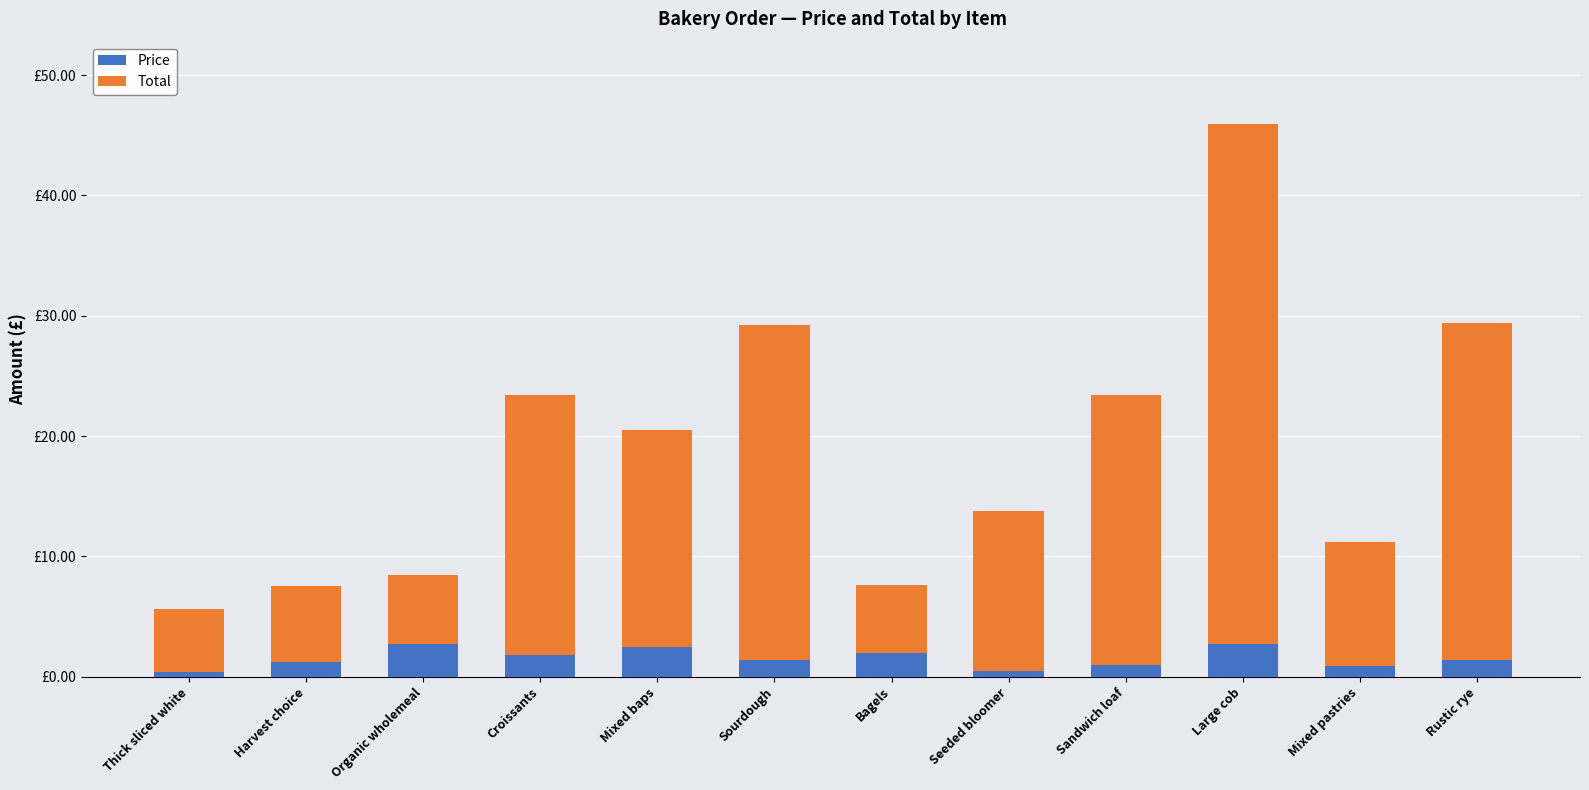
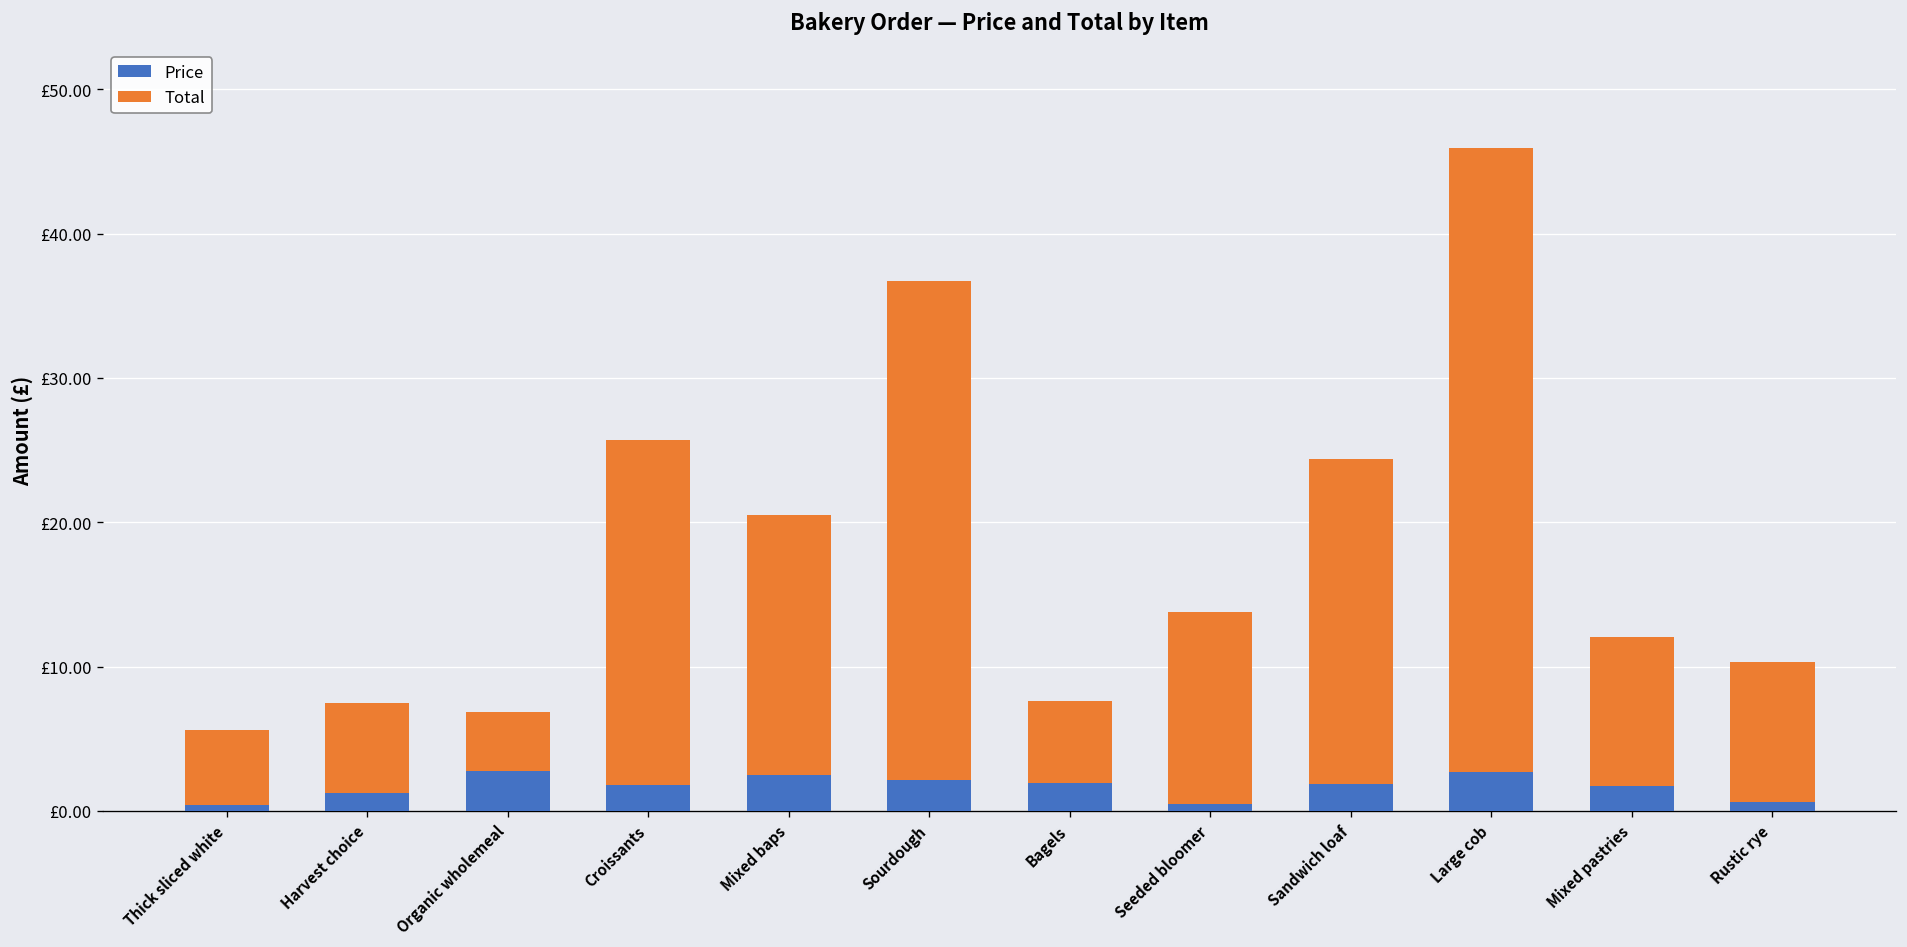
  {
    "Price": {
      "Thick sliced white": "£0.4",
      "Harvest choice": "£1.3",
      "Organic wholemeal": "£2.7",
      "Croissants": "£1.8",
      "Mixed baps": "£2.5",
-     "Sourdough": "£1.4",
+     "Sourdough": "£2.1",
      "Bagels": "£1.9",
      "Seeded bloomer": "£0.5",
-     "Sandwich loaf": "£0.9",
+     "Sandwich loaf": "£1.9",
      "Large cob": "£2.7",
-     "Mixed pastries": "£0.9",
-     "Rustic rye": "£1.4"
+     "Mixed pastries": "£1.7",
+     "Rustic rye": "£0.6"
    },
    "Total": {
      "Thick sliced white": "£5.3",
      "Harvest choice": "£6.3",
-     "Organic wholemeal": "£5.8",
-     "Croissants": "£21.6",
+     "Organic wholemeal": "£4.1",
+     "Croissants": "£23.9",
      "Mixed baps": "£18.0",
-     "Sourdough": "£27.8",
+     "Sourdough": "£34.6",
      "Bagels": "£5.7",
      "Seeded bloomer": "£13.3",
      "Sandwich loaf": "£22.5",
      "Large cob": "£43.2",
      "Mixed pastries": "£10.3",
-     "Rustic rye": "£28.0"
+     "Rustic rye": "£9.7"
    }
  }
